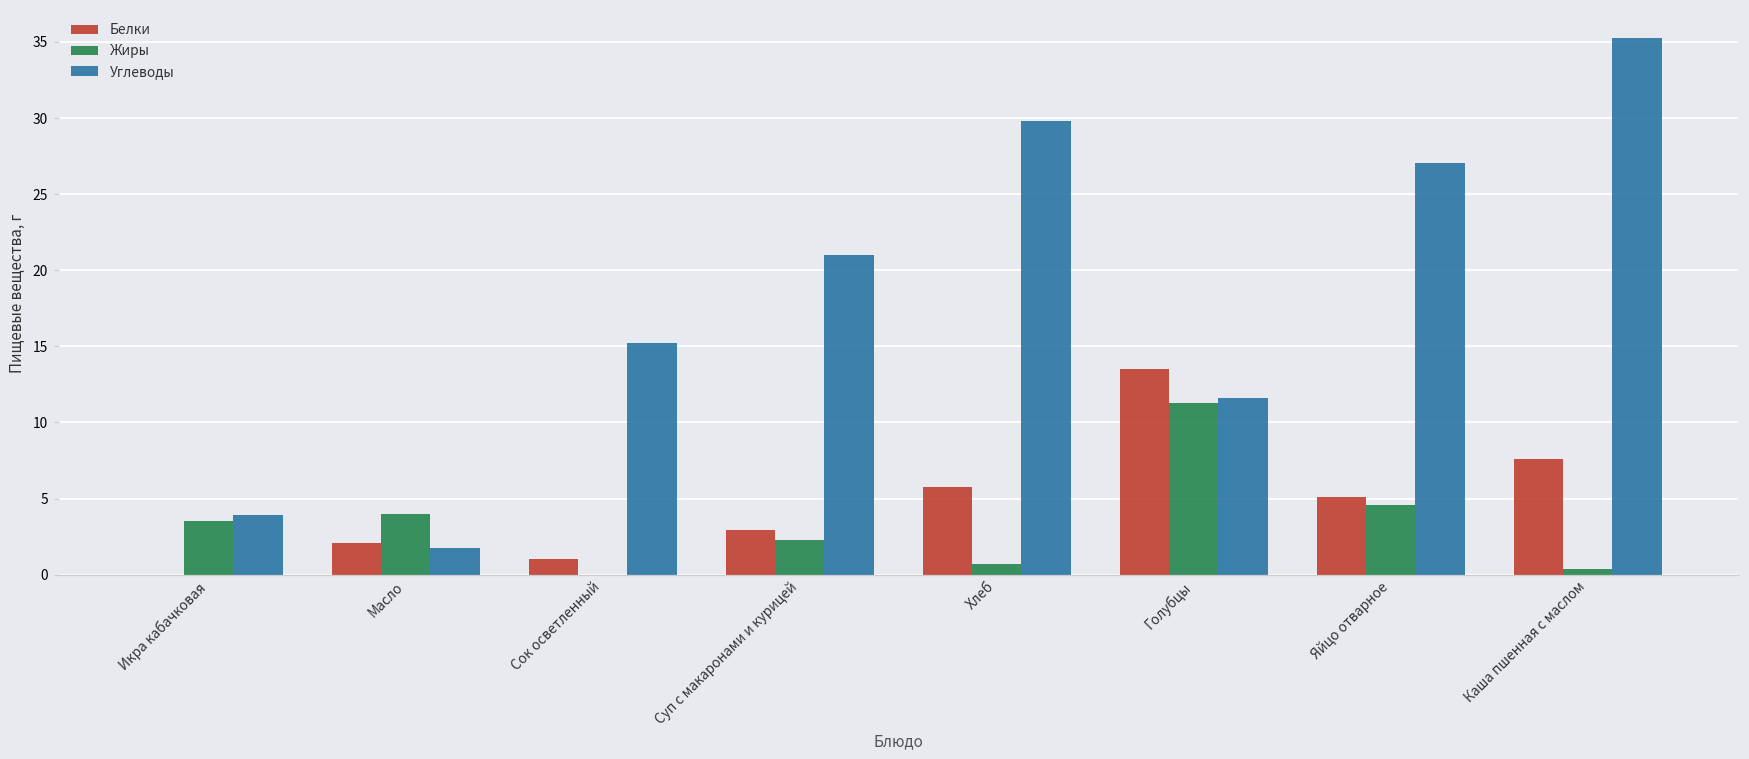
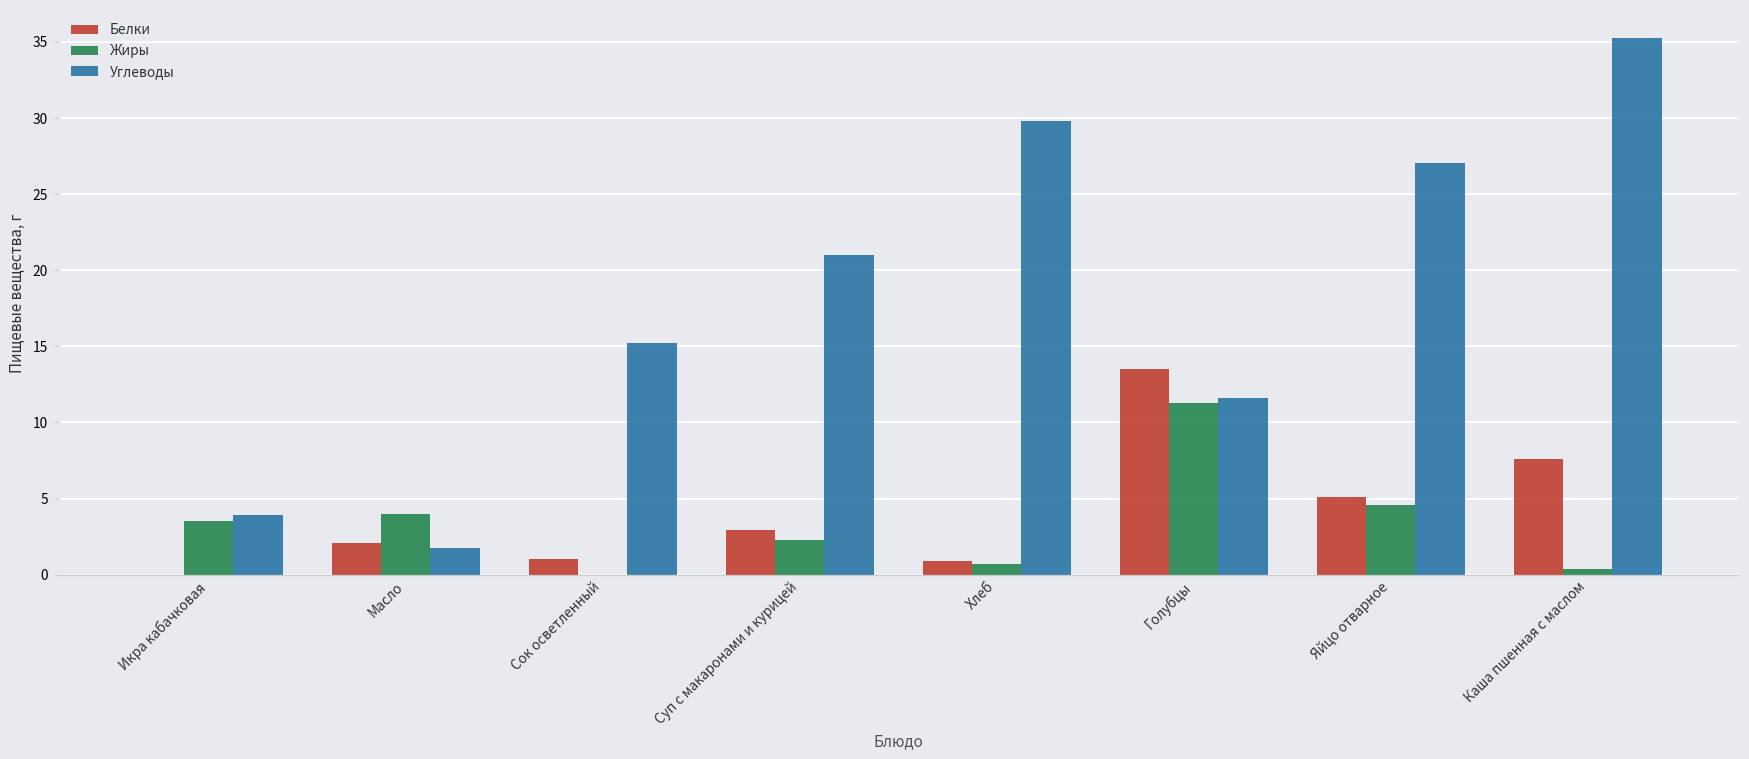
  {
    "Белки": {
      "Икра кабачковая": 0.0,
      "Масло": 2.1,
      "Сок осветленный": 1.0,
      "Суп с макаронами и курицей": 2.9,
-     "Хлеб": 5.8,
+     "Хлеб": 0.9,
      "Голубцы": 13.5,
      "Яйцо отварное": 5.1,
      "Каша пшенная с маслом": 7.6
    },
    "Жиры": {
      "Икра кабачковая": 3.5,
      "Масло": 4.0,
      "Сок осветленный": 0.0,
      "Суп с макаронами и курицей": 2.3,
      "Хлеб": 0.7,
      "Голубцы": 11.3,
      "Яйцо отварное": 4.6,
      "Каша пшенная с маслом": 0.4
    },
    "Углеводы": {
      "Икра кабачковая": 3.9,
      "Масло": 1.7,
      "Сок осветленный": 15.2,
      "Суп с макаронами и курицей": 21.0,
      "Хлеб": 29.8,
      "Голубцы": 11.6,
      "Яйцо отварное": 27.1,
      "Каша пшенная с маслом": 35.3
    }
  }
